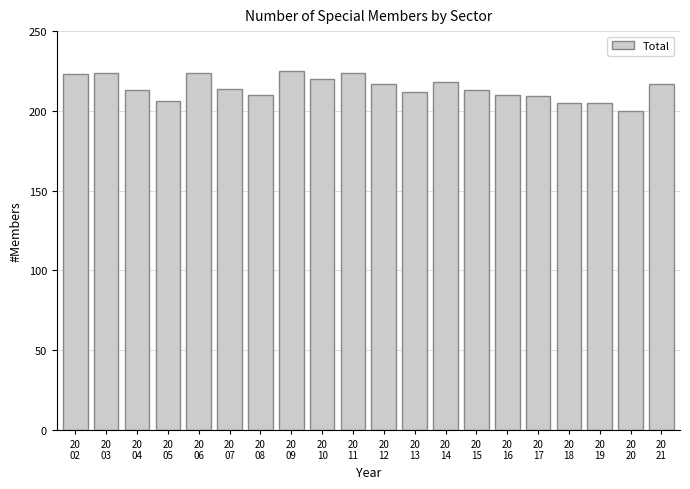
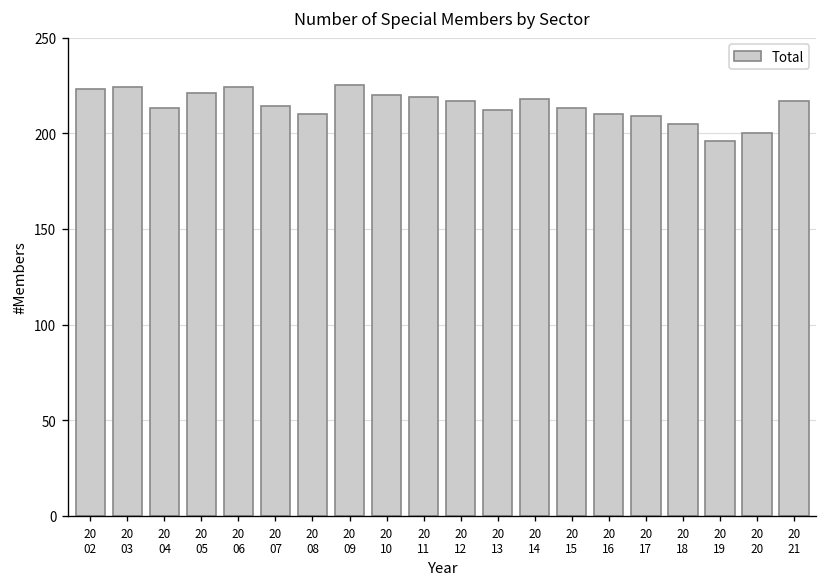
  {
    "20 02": 223,
    "20 03": 224,
    "20 04": 213,
-   "20 05": 206,
+   "20 05": 221,
    "20 06": 224,
    "20 07": 214,
    "20 08": 210,
    "20 09": 225,
    "20 10": 220,
-   "20 11": 224,
+   "20 11": 219,
    "20 12": 217,
    "20 13": 212,
    "20 14": 218,
    "20 15": 213,
    "20 16": 210,
    "20 17": 209,
    "20 18": 205,
-   "20 19": 205,
+   "20 19": 196,
    "20 20": 200,
    "20 21": 217
  }
